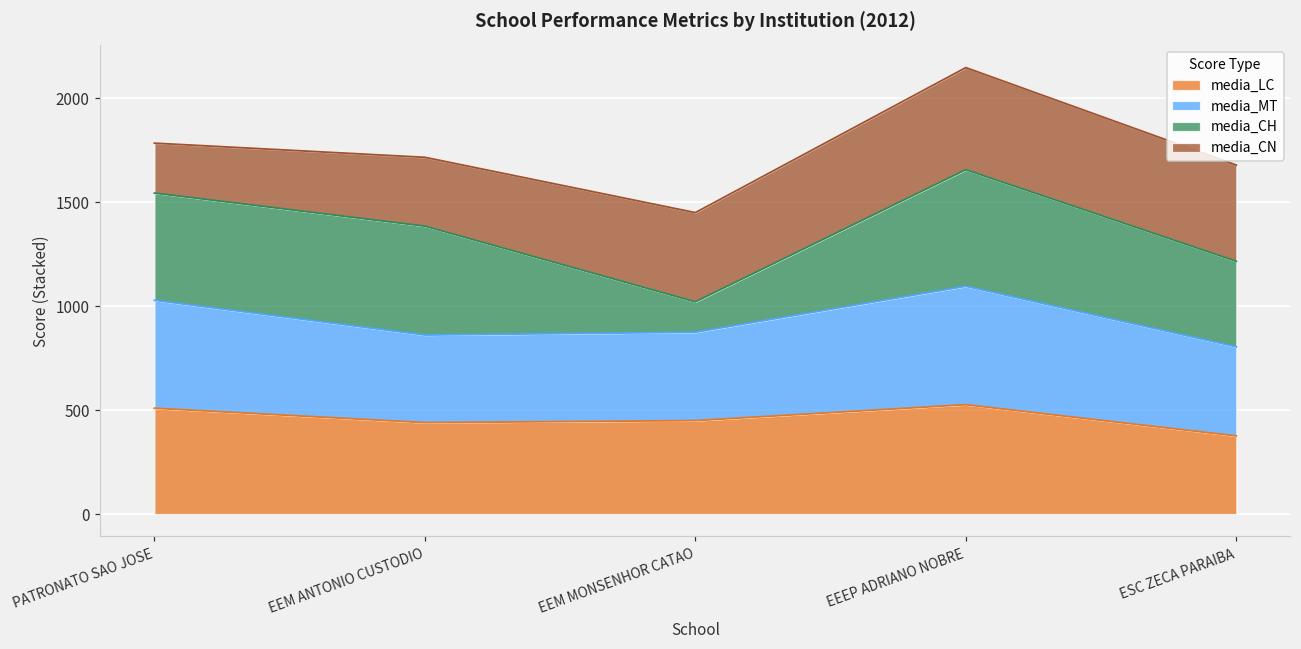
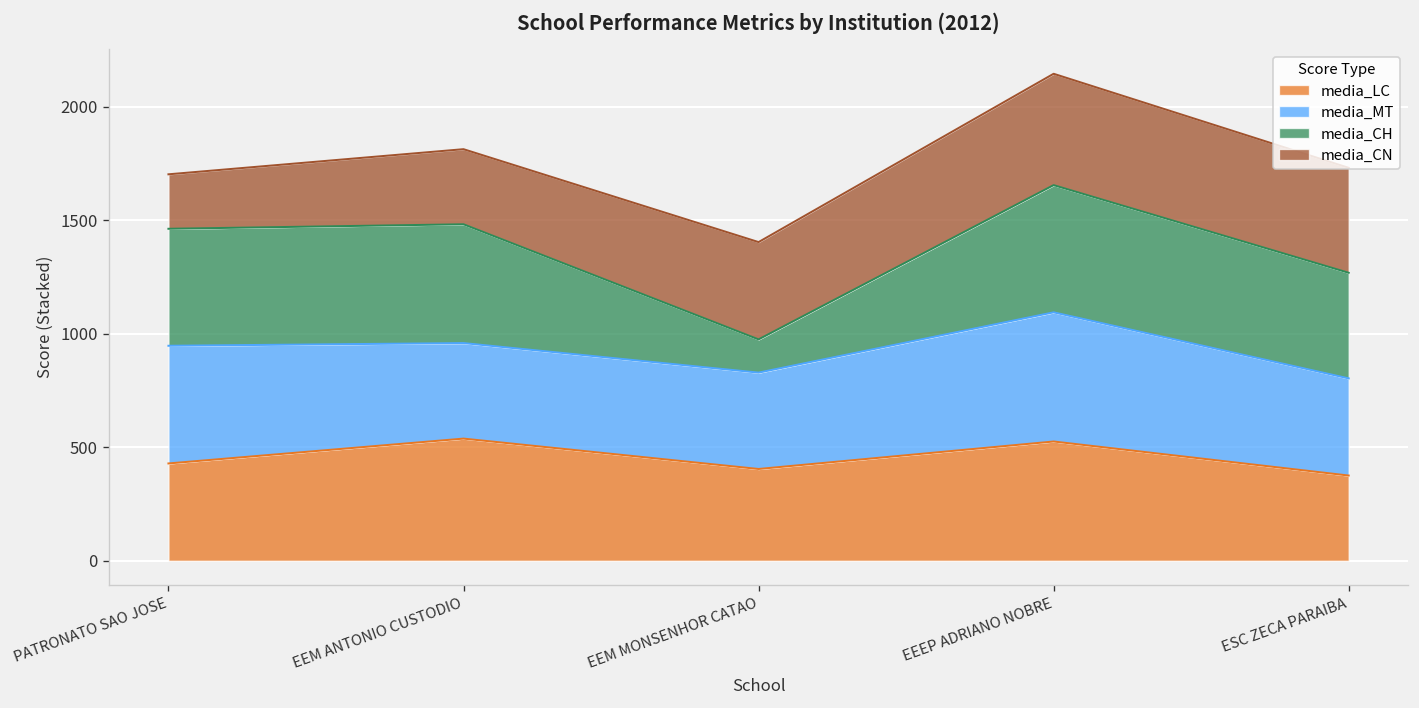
  {
    "media_LC": {
-     "PATRONATO SAO JOSE": 510,
-     "EEM ANTONIO CUSTODIO": 440,
-     "EEM MONSENHOR CATAO": 450,
+     "PATRONATO SAO JOSE": 430,
+     "EEM ANTONIO CUSTODIO": 540,
+     "EEM MONSENHOR CATAO": 400,
      "EEEP ADRIANO NOBRE": 530,
      "ESC ZECA PARAIBA": 380
    },
    "media_MT": {
      "PATRONATO SAO JOSE": 520,
      "EEM ANTONIO CUSTODIO": 420,
      "EEM MONSENHOR CATAO": 420,
      "EEEP ADRIANO NOBRE": 570,
      "ESC ZECA PARAIBA": 430
    },
    "media_CH": {
      "PATRONATO SAO JOSE": 520,
      "EEM ANTONIO CUSTODIO": 520,
      "EEM MONSENHOR CATAO": 150,
      "EEEP ADRIANO NOBRE": 560,
-     "ESC ZECA PARAIBA": 410
+     "ESC ZECA PARAIBA": 470
    },
    "media_CN": {
      "PATRONATO SAO JOSE": 240,
      "EEM ANTONIO CUSTODIO": 330,
      "EEM MONSENHOR CATAO": 430,
      "EEEP ADRIANO NOBRE": 490
    }
  }
